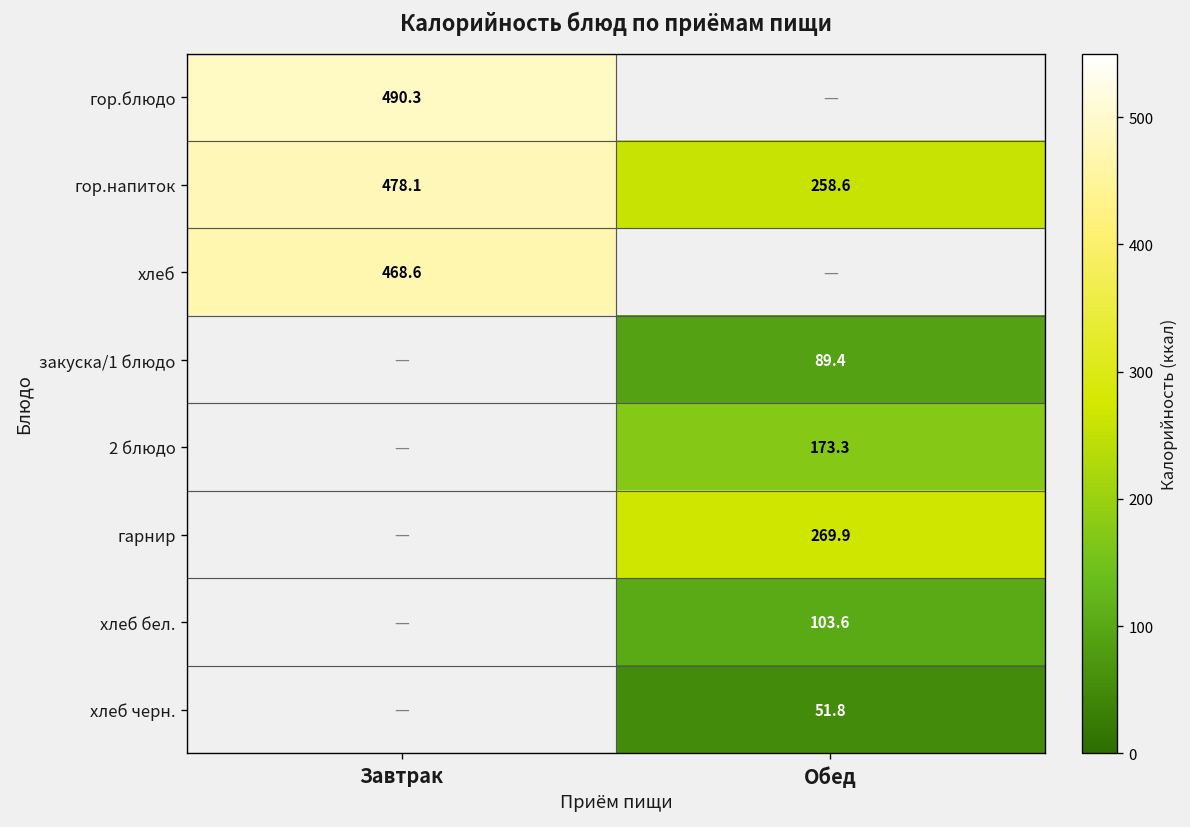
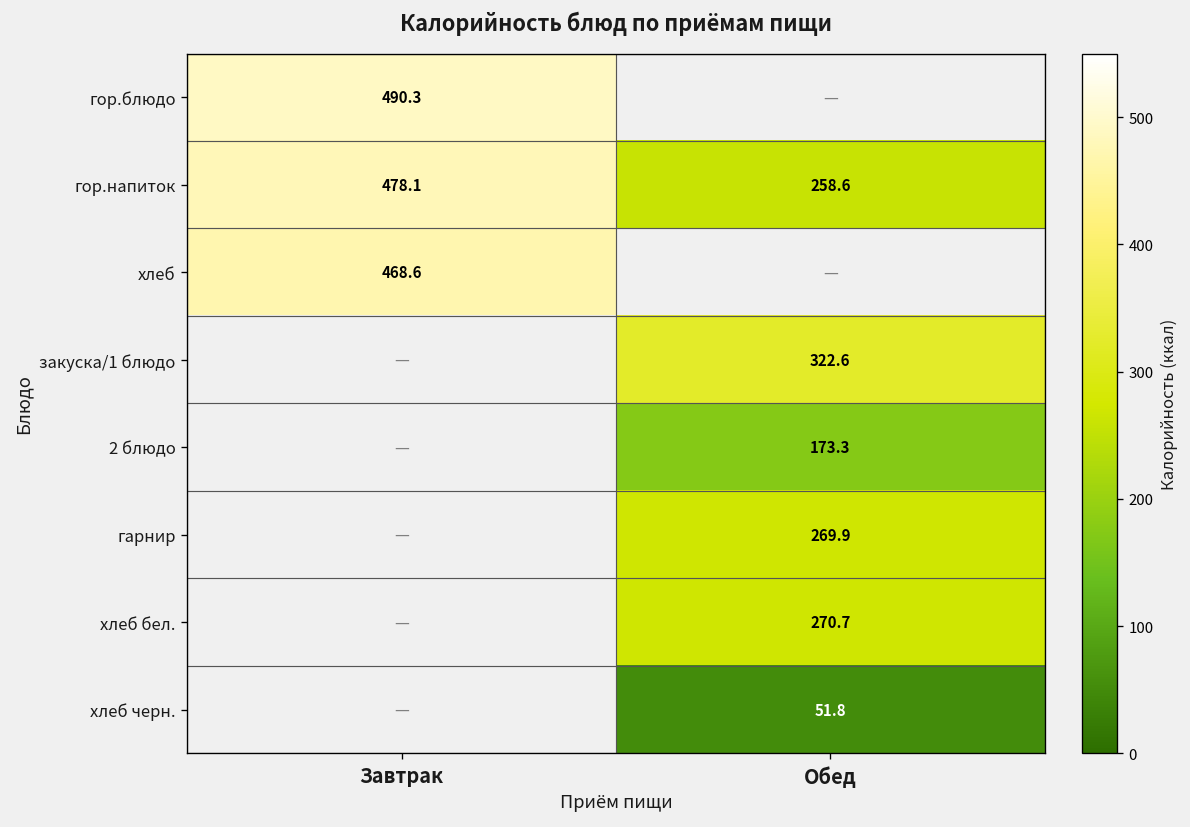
  {
    "гор.блюдо": {
      "Завтрак": 490.3
    },
    "гор.напиток": {
      "Завтрак": 478.1,
      "Обед": 258.6
    },
    "хлеб": {
      "Завтрак": 468.6
    },
    "закуска/1 блюдо": {
-     "Обед": 89.4
+     "Обед": 322.6
    },
    "2 блюдо": {
      "Обед": 173.3
    },
    "гарнир": {
      "Обед": 269.9
    },
    "хлеб бел.": {
-     "Обед": 103.6
+     "Обед": 270.7
    },
    "хлеб черн.": {
      "Обед": 51.8
    }
  }
